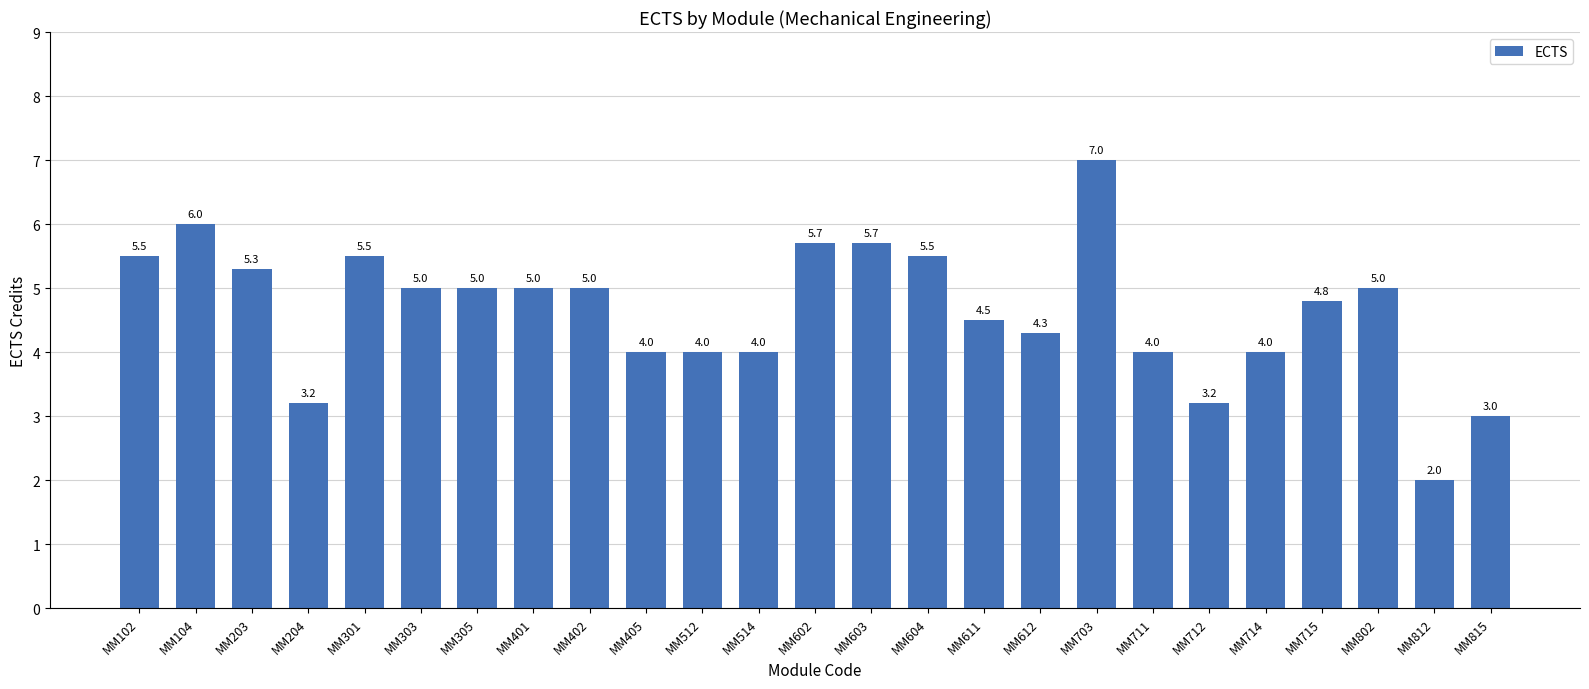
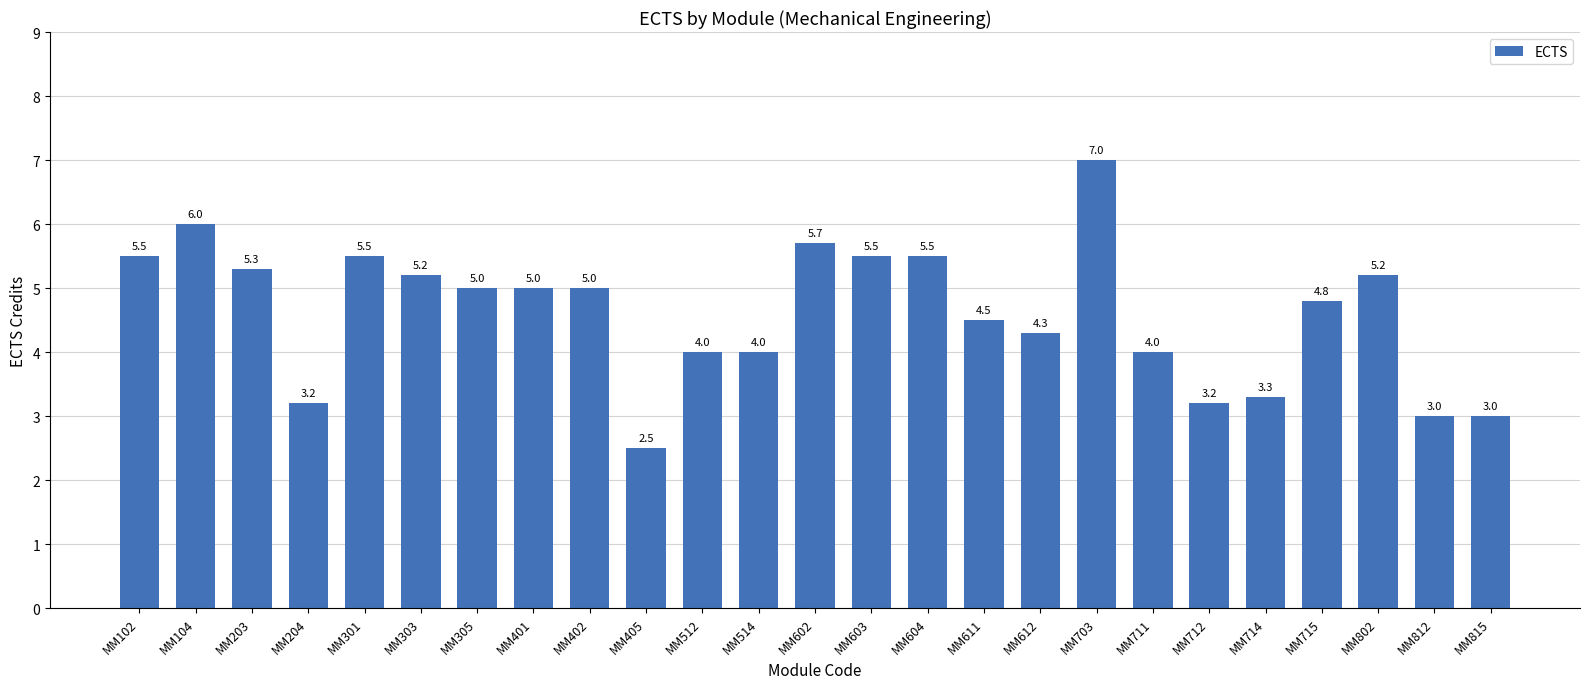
  {
    "MM102": 5.5,
    "MM104": 6.0,
    "MM203": 5.3,
    "MM204": 3.2,
    "MM301": 5.5,
-   "MM303": 5.0,
+   "MM303": 5.2,
    "MM305": 5.0,
    "MM401": 5.0,
    "MM402": 5.0,
-   "MM405": 4.0,
+   "MM405": 2.5,
    "MM512": 4.0,
    "MM514": 4.0,
    "MM602": 5.7,
-   "MM603": 5.7,
+   "MM603": 5.5,
    "MM604": 5.5,
    "MM611": 4.5,
    "MM612": 4.3,
    "MM703": 7.0,
    "MM711": 4.0,
    "MM712": 3.2,
-   "MM714": 4.0,
+   "MM714": 3.3,
    "MM715": 4.8,
-   "MM802": 5.0,
-   "MM812": 2.0,
+   "MM802": 5.2,
+   "MM812": 3.0,
    "MM815": 3.0
  }
